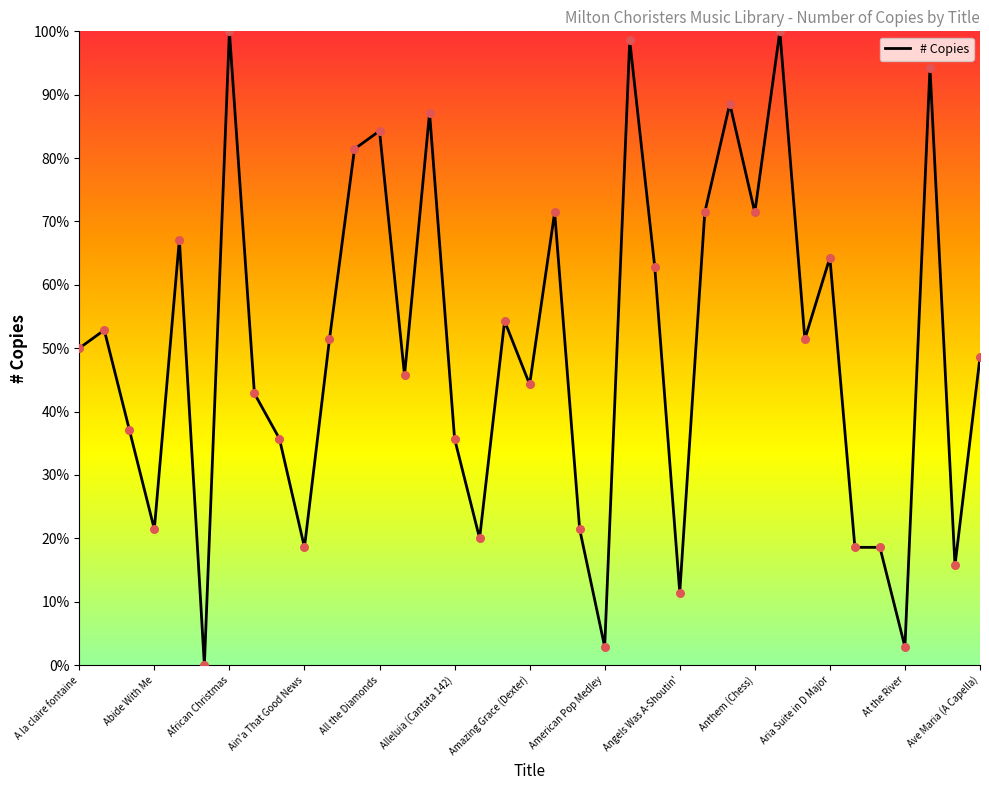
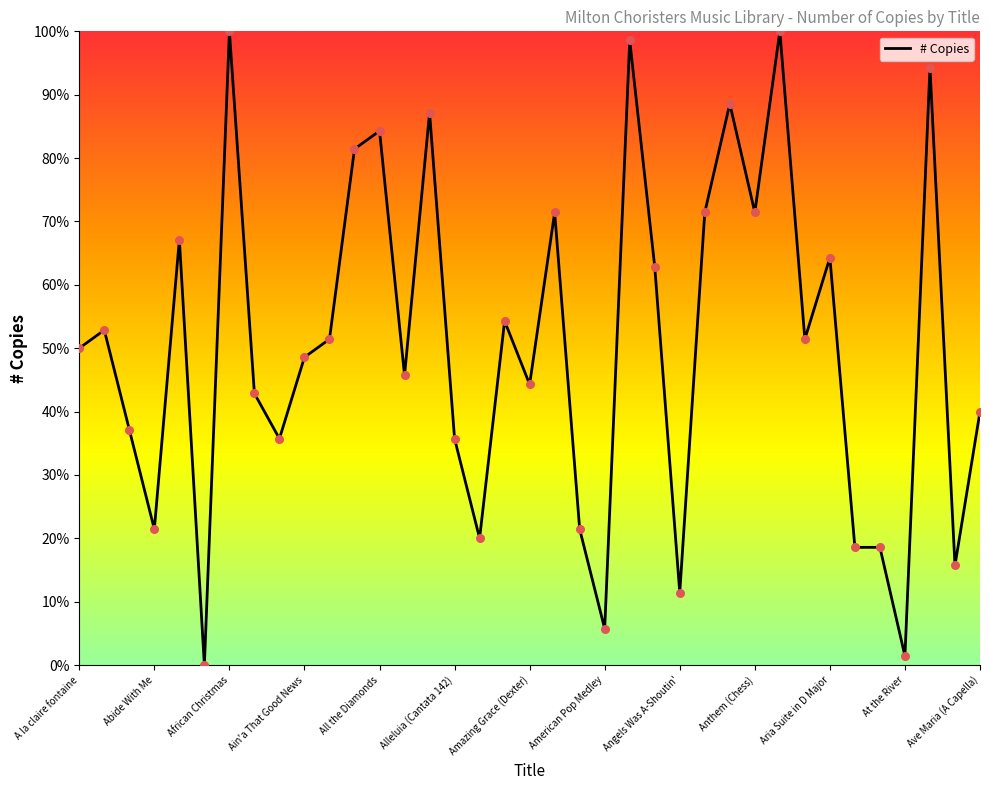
  {
    "A la claire fontaine": "50%",
    "Abide With Me": "21%",
    "African Christmas": "100%",
-   "Ain'a That Good News": "19%",
+   "Ain'a That Good News": "49%",
    "All the Diamonds": "84%",
    "Alleluia (Cantata 142)": "36%",
    "Amazing Grace (Dexter)": "44%",
-   "American Pop Medley": "3%",
+   "American Pop Medley": "6%",
    "Angels Was A-Shoutin'": "11%",
    "Anthem (Chess)": "71%",
    "Aria Suite in D Major": "64%",
-   "At the River": "3%",
-   "Ave Maria (A Capella)": "49%"
+   "At the River": "1%",
+   "Ave Maria (A Capella)": "40%"
  }
